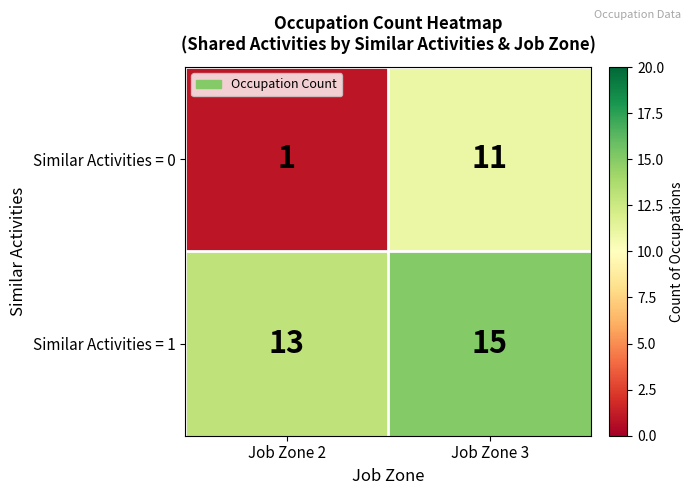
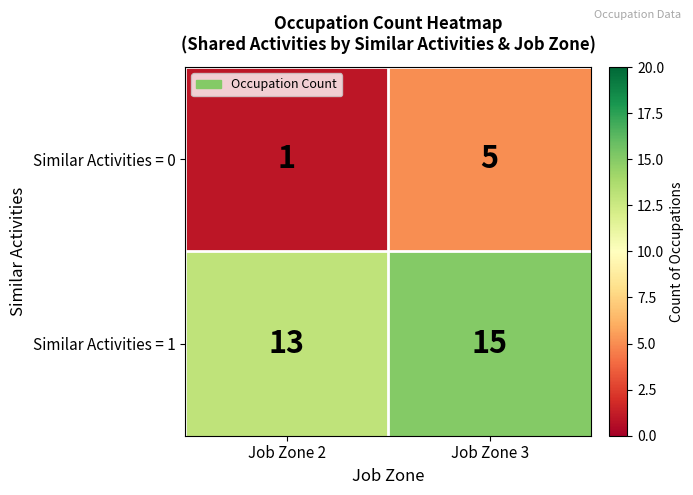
  {
    "Similar Activities = 0": {
      "Job Zone 2": 1,
-     "Job Zone 3": 11
+     "Job Zone 3": 5
    },
    "Similar Activities = 1": {
      "Job Zone 2": 13,
      "Job Zone 3": 15
    }
  }
